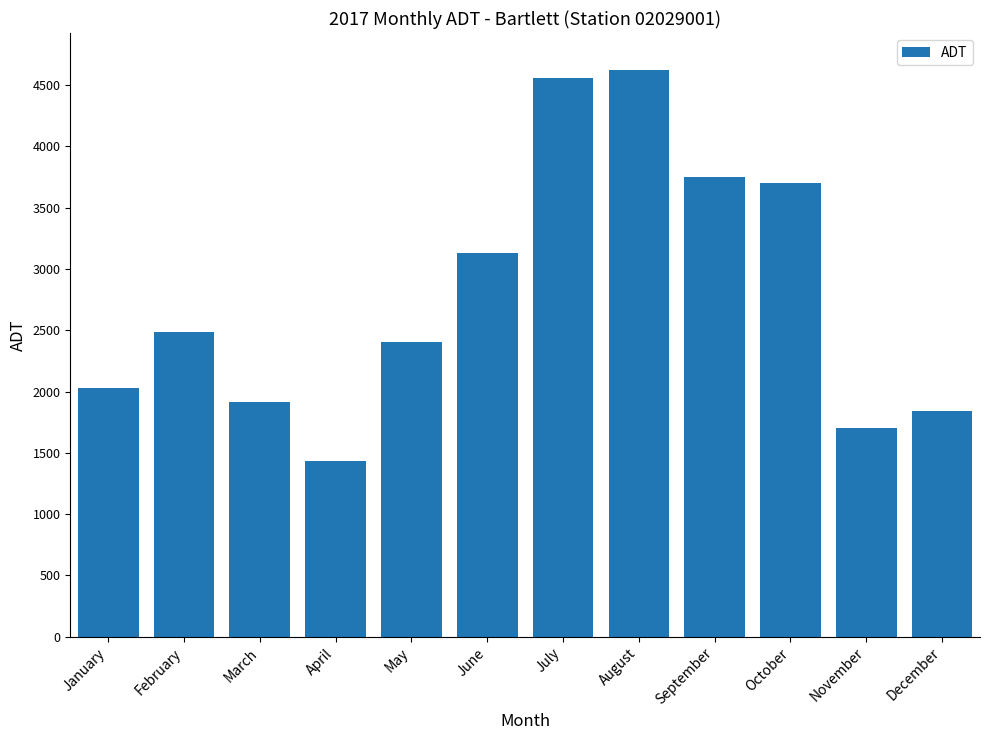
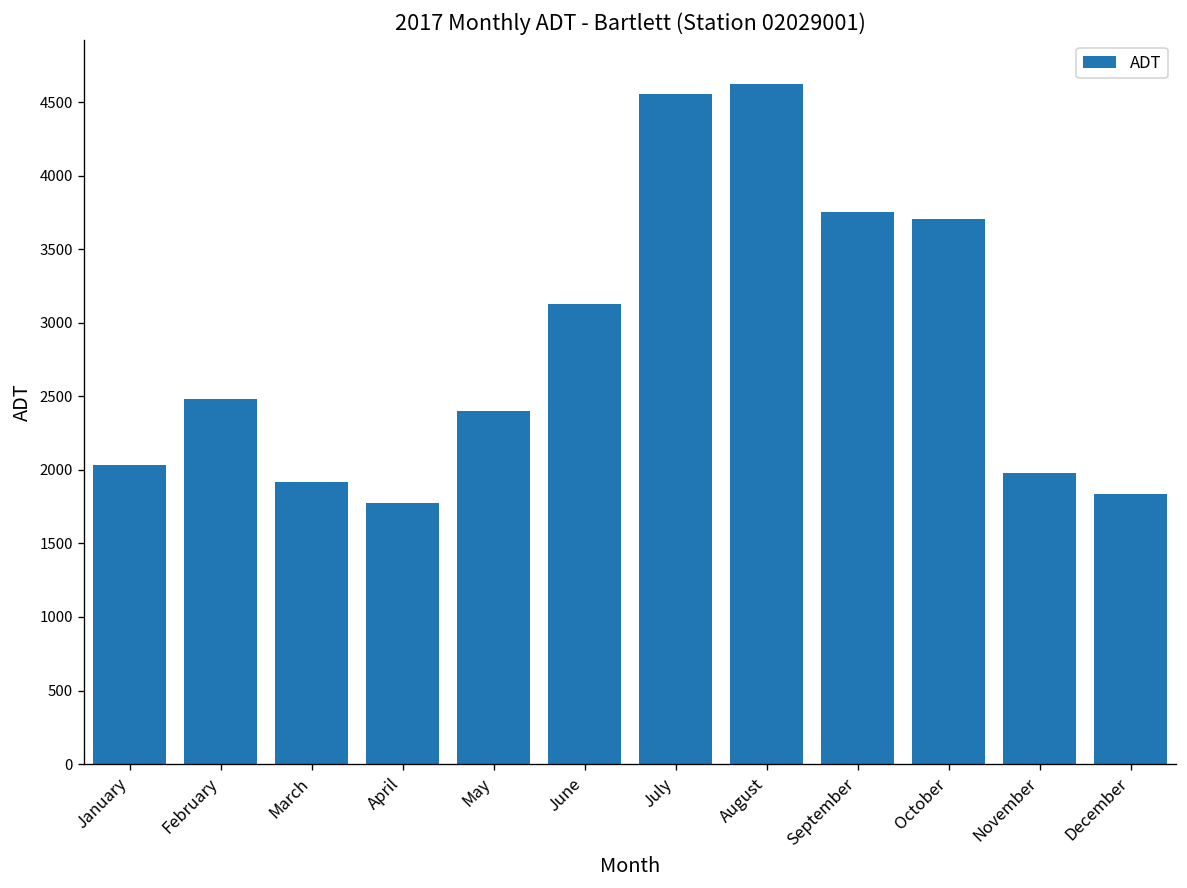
  {
    "January": 2030,
    "February": 2490,
    "March": 1920,
-   "April": 1440,
+   "April": 1770,
    "May": 2400,
    "June": 3130,
    "July": 4560,
    "August": 4630,
    "September": 3750,
    "October": 3700,
-   "November": 1700,
+   "November": 1980,
    "December": 1840
  }
